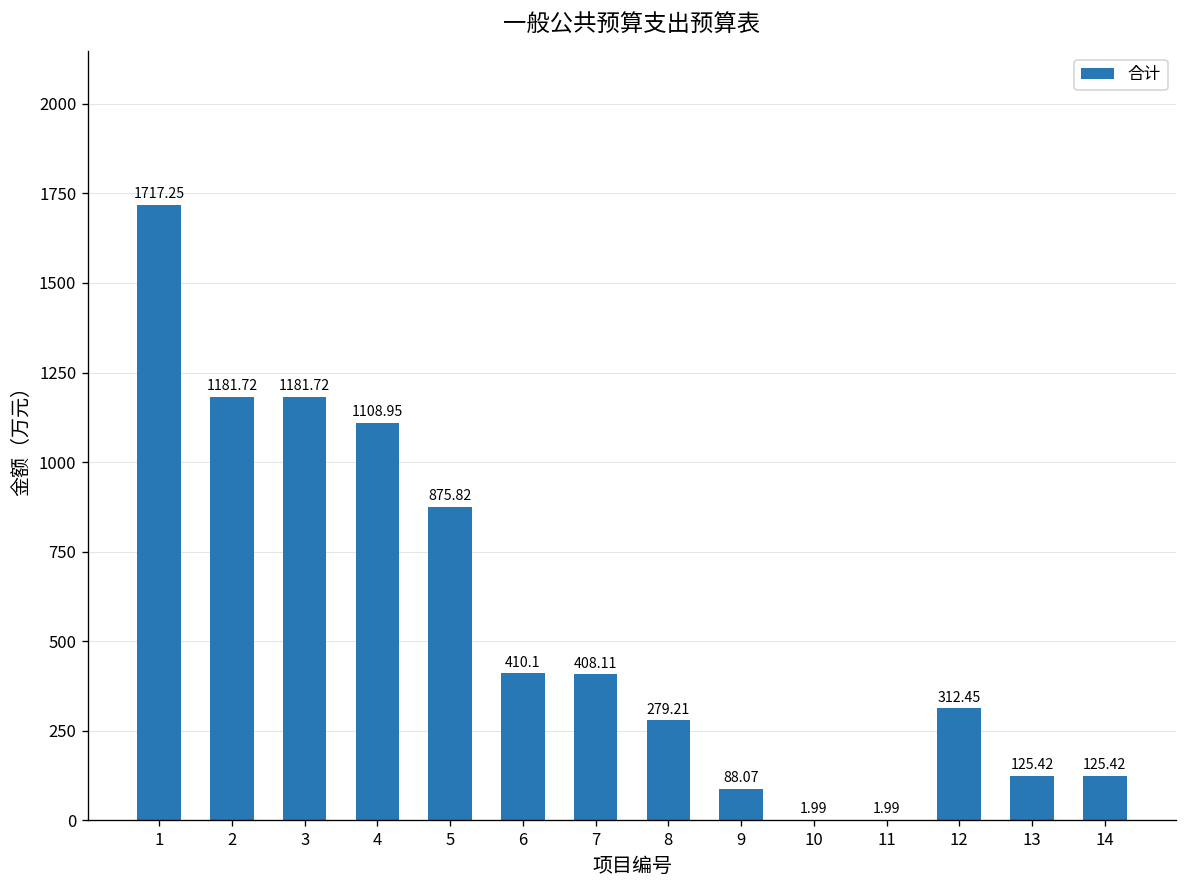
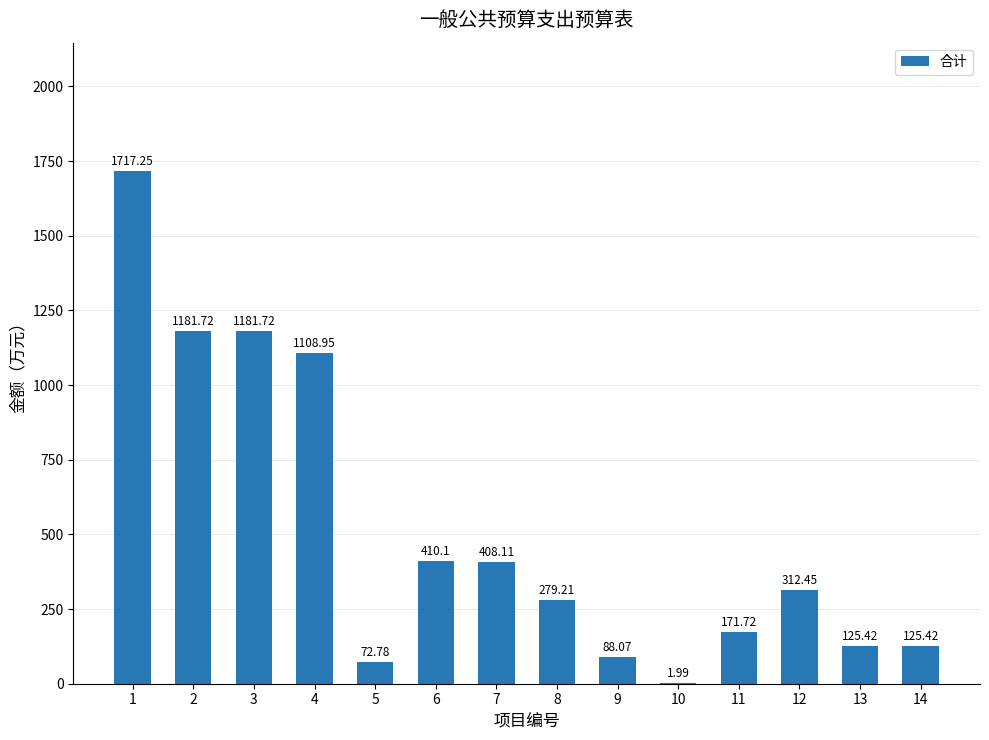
  {
    "1": 1717.25,
    "2": 1181.72,
    "3": 1181.72,
    "4": 1108.95,
-   "5": 875.82,
+   "5": 72.78,
    "6": 410.1,
    "7": 408.11,
    "8": 279.21,
    "9": 88.07,
    "10": 1.99,
-   "11": 1.99,
+   "11": 171.72,
    "12": 312.45,
    "13": 125.42,
    "14": 125.42
  }
